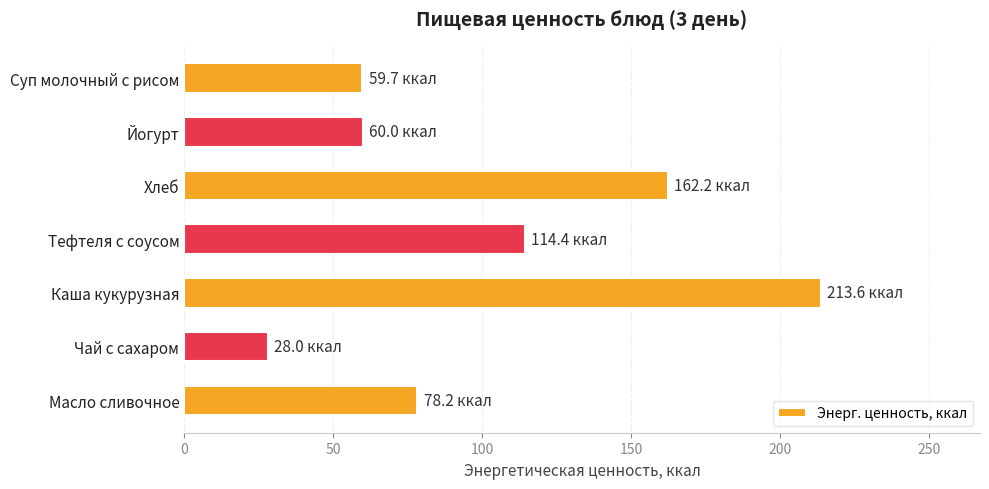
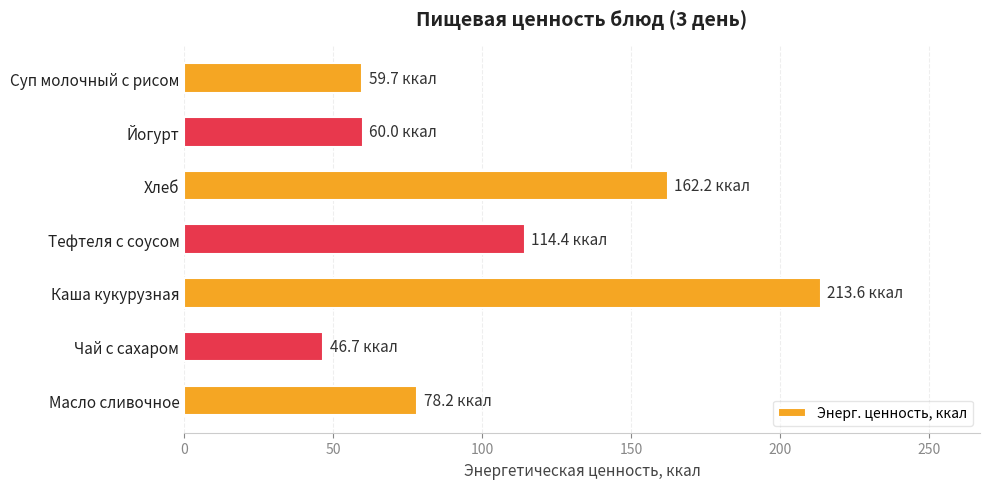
  {
    "Суп молочный с рисом": 59.7,
    "Йогурт": 60.0,
    "Хлеб": 162.2,
    "Тефтеля с соусом": 114.4,
    "Каша кукурузная": 213.6,
-   "Чай с сахаром": 28.0,
+   "Чай с сахаром": 46.7,
    "Масло сливочное": 78.2
  }
